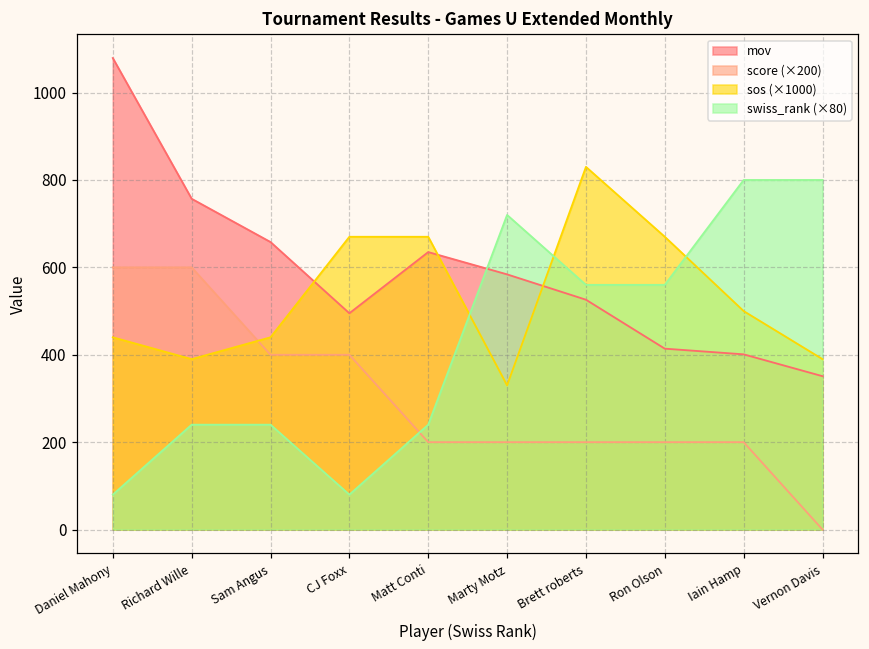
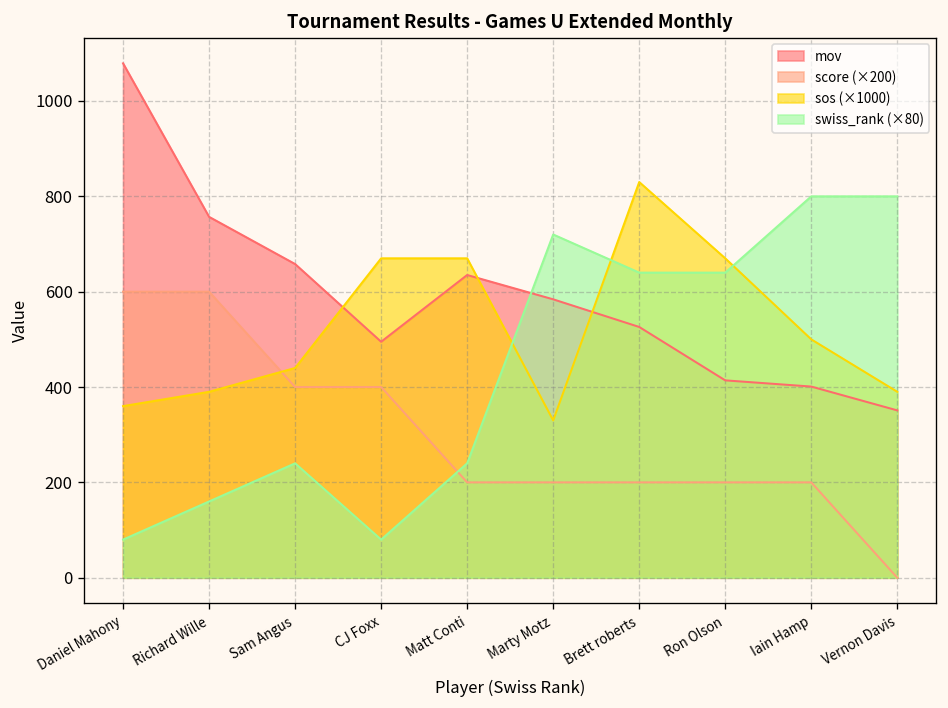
  {
    "sos (×1000)": {
-     "Daniel Mahony": 440,
+     "Daniel Mahony": 360,
      "Richard Wille": 390,
      "Sam Angus": 440,
      "CJ Foxx": 670,
      "Matt Conti": 670,
      "Marty Motz": 330,
      "Brett roberts": 830,
      "Ron Olson": 670,
      "Iain Hamp": 500,
      "Vernon Davis": 390
    },
    "swiss_rank (×80)": {
      "Daniel Mahony": 80,
-     "Richard Wille": 240,
+     "Richard Wille": 160,
      "Sam Angus": 240,
      "CJ Foxx": 80,
      "Matt Conti": 240,
      "Marty Motz": 720,
-     "Brett roberts": 560,
-     "Ron Olson": 560,
+     "Brett roberts": 640,
+     "Ron Olson": 640,
      "Iain Hamp": 800,
      "Vernon Davis": 800
    }
  }
